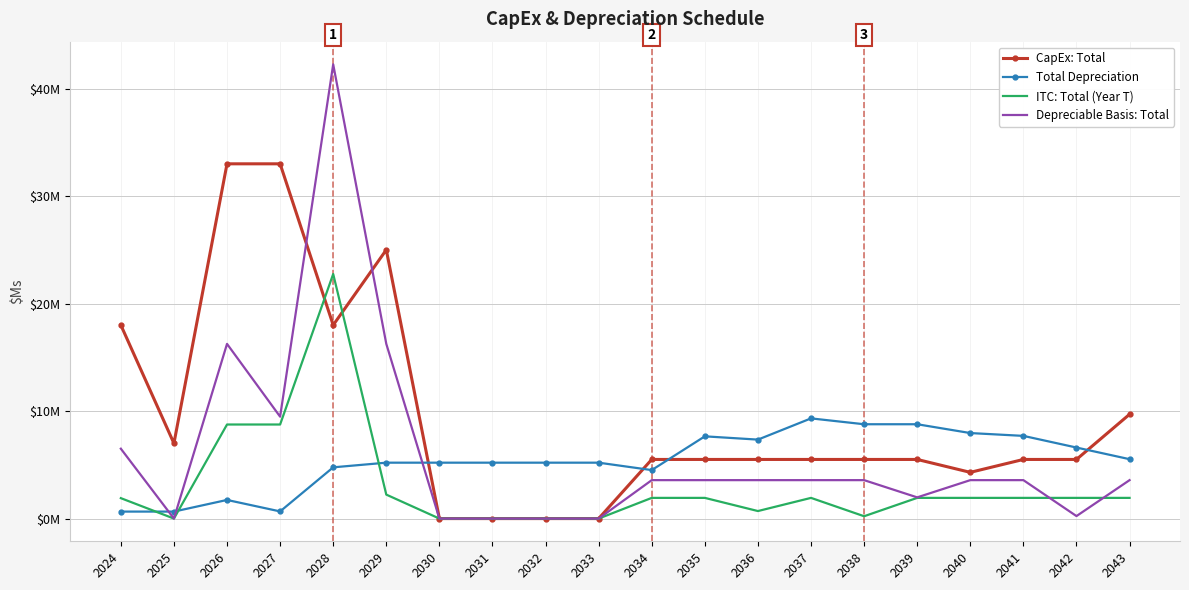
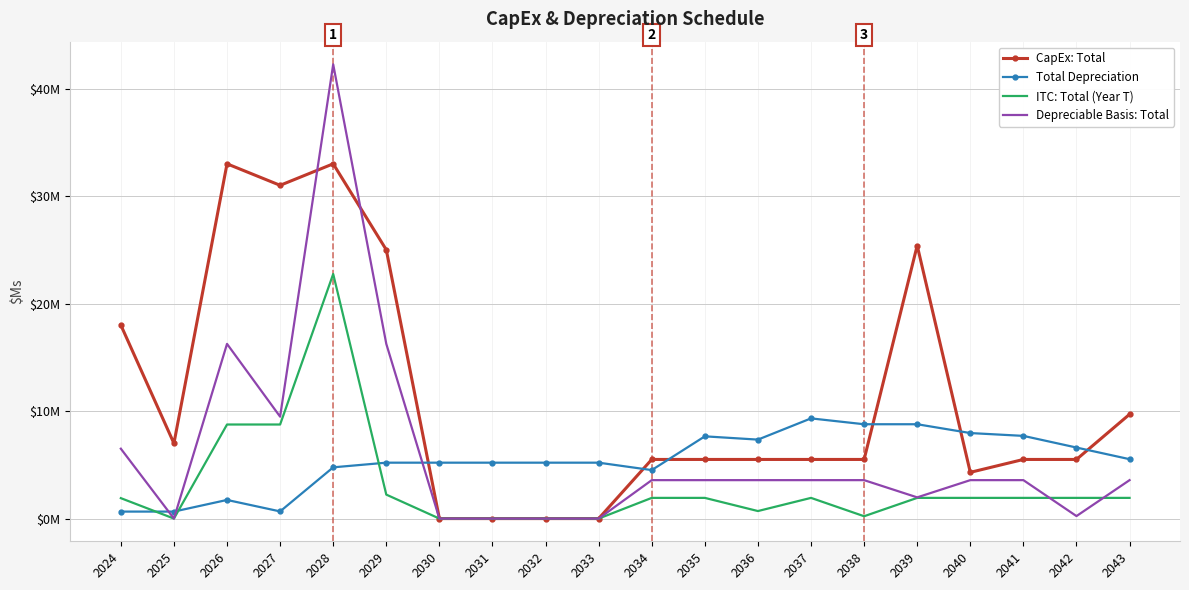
  {
    "CapEx: Total": {
      "2024": "$18000000",
      "2025": "$7000000",
      "2026": "$33000000",
-     "2027": "$33000000",
-     "2028": "$18000000",
+     "2027": "$31000000",
+     "2028": "$33000000",
      "2029": "$25000000",
      "2034": "$5500000",
      "2035": "$5500000",
      "2036": "$5500000",
      "2037": "$5500000",
      "2038": "$5500000",
-     "2039": "$5500000",
+     "2039": "$25400000",
      "2040": "$4300000",
      "2041": "$5500000",
      "2042": "$5500000",
      "2043": "$9700000"
    },
    "Total Depreciation": {
      "2024": "$700000",
      "2025": "$700000",
      "2026": "$1700000",
      "2027": "$700000",
      "2028": "$4800000",
      "2029": "$5200000",
      "2030": "$5200000",
      "2031": "$5200000",
      "2032": "$5200000",
      "2033": "$5200000",
      "2034": "$4500000",
      "2035": "$7700000",
      "2036": "$7300000",
      "2037": "$9300000",
      "2038": "$8800000",
      "2039": "$8800000",
      "2040": "$8000000",
      "2041": "$7700000",
      "2042": "$6600000",
      "2043": "$5500000"
    },
    "ITC: Total (Year T)": {
      "2024": "$1900000",
      "2026": "$8800000",
      "2027": "$8800000",
      "2028": "$22800000",
      "2029": "$2200000",
      "2034": "$1900000",
      "2035": "$1900000",
      "2036": "$700000",
      "2037": "$1900000",
      "2038": "$200000",
      "2040": "$1900000",
      "2041": "$1900000",
      "2042": "$1900000",
      "2043": "$1900000"
    },
    "Depreciable Basis: Total": {
      "2024": "$6500000",
      "2026": "$16300000",
      "2027": "$9500000",
      "2029": "$16300000",
      "2034": "$3600000",
      "2035": "$3600000",
      "2036": "$3600000",
      "2037": "$3600000",
      "2038": "$3600000",
      "2040": "$3600000",
      "2041": "$3600000",
      "2042": "$200000",
      "2043": "$3600000"
    }
  }
